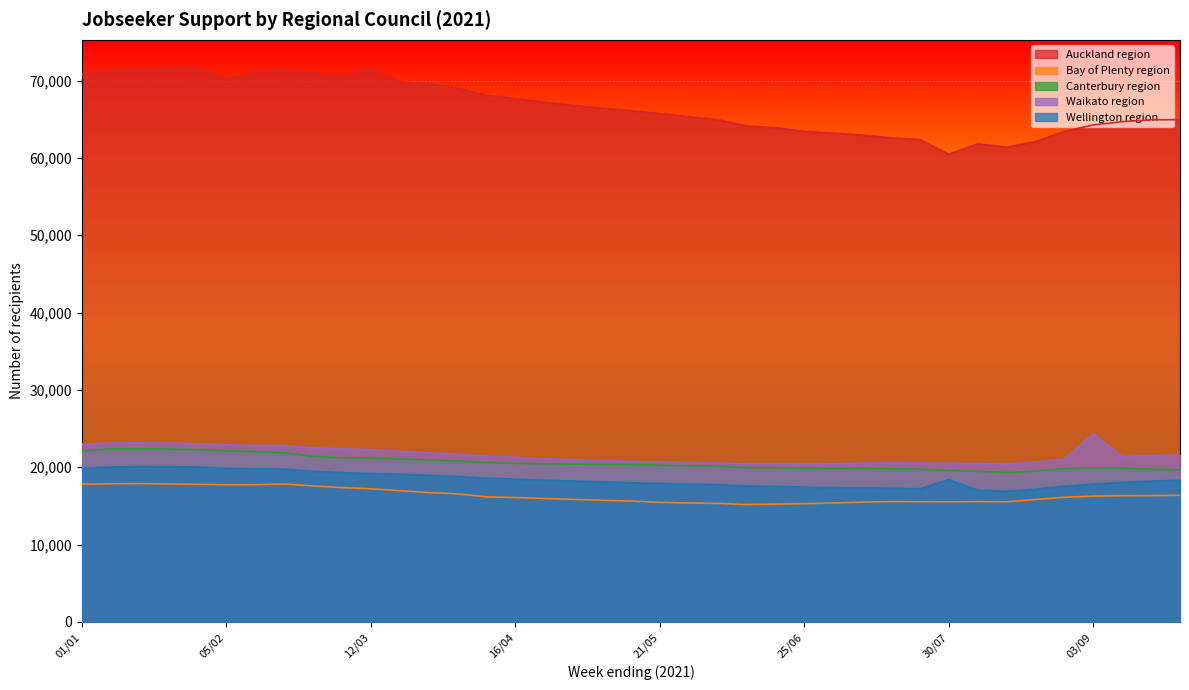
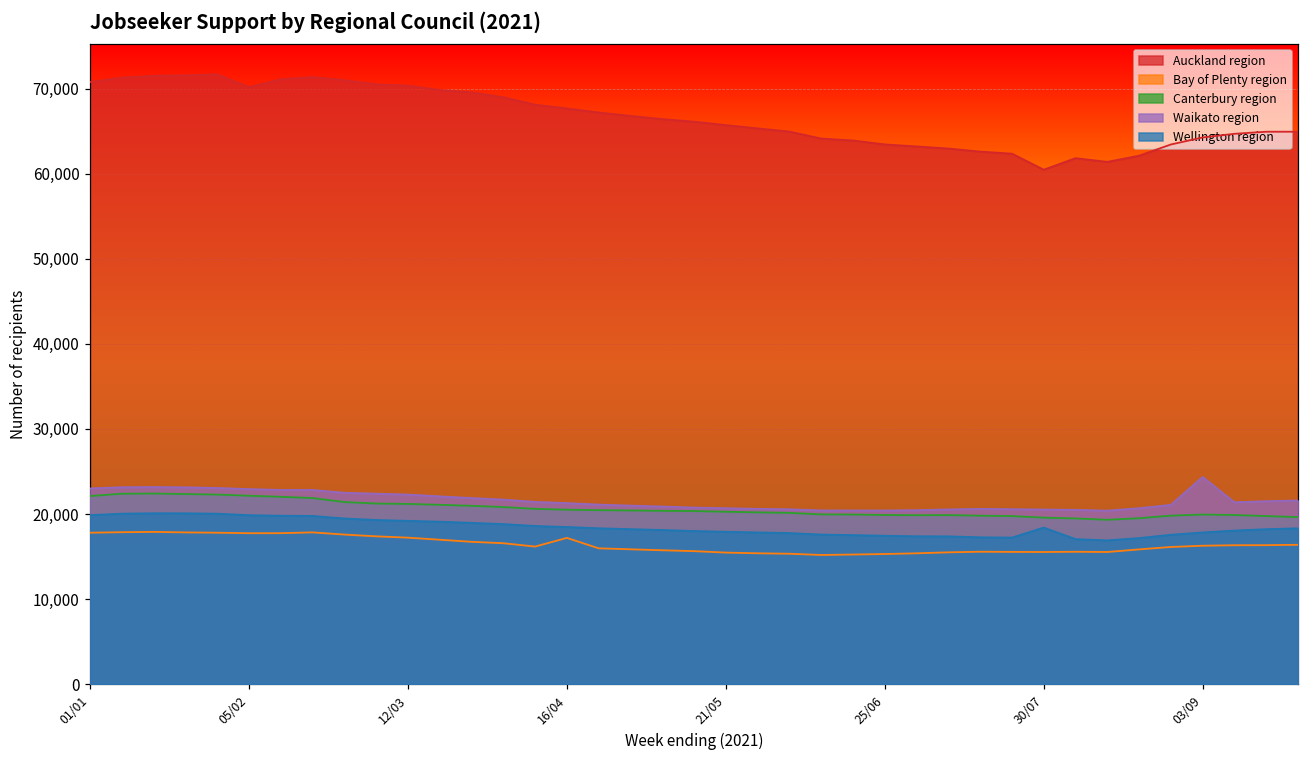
  {
    "Auckland region": {
      "01/01": "71,000",
      "05/02": "70,000",
-     "12/03": "72,000",
+     "12/03": "70,000",
      "16/04": "68,000",
      "21/05": "66,000",
      "25/06": "63,000",
      "30/07": "60,000"
    },
    "Bay of Plenty region": {
      "01/01": "18,000",
      "05/02": "18,000",
      "12/03": "17,000",
-     "16/04": "16,000",
+     "16/04": "17,000",
      "21/05": "15,000",
      "25/06": "15,000",
      "30/07": "16,000",
      "03/09": "16,000"
    },
    "Canterbury region": {
      "01/01": "22,000",
      "05/02": "22,000",
      "12/03": "21,000",
      "16/04": "21,000",
      "21/05": "20,000",
      "25/06": "20,000",
      "30/07": "20,000",
      "03/09": "20,000"
    },
    "Waikato region": {
      "01/01": "23,000",
      "05/02": "23,000",
      "12/03": "22,000",
      "16/04": "21,000",
      "21/05": "21,000",
      "25/06": "20,000",
      "30/07": "21,000",
      "03/09": "24,000"
    },
    "Wellington region": {
      "01/01": "20,000",
      "05/02": "20,000",
      "12/03": "19,000",
      "16/04": "18,000",
      "21/05": "18,000",
      "25/06": "17,000",
      "30/07": "18,000",
      "03/09": "18,000"
    }
  }
